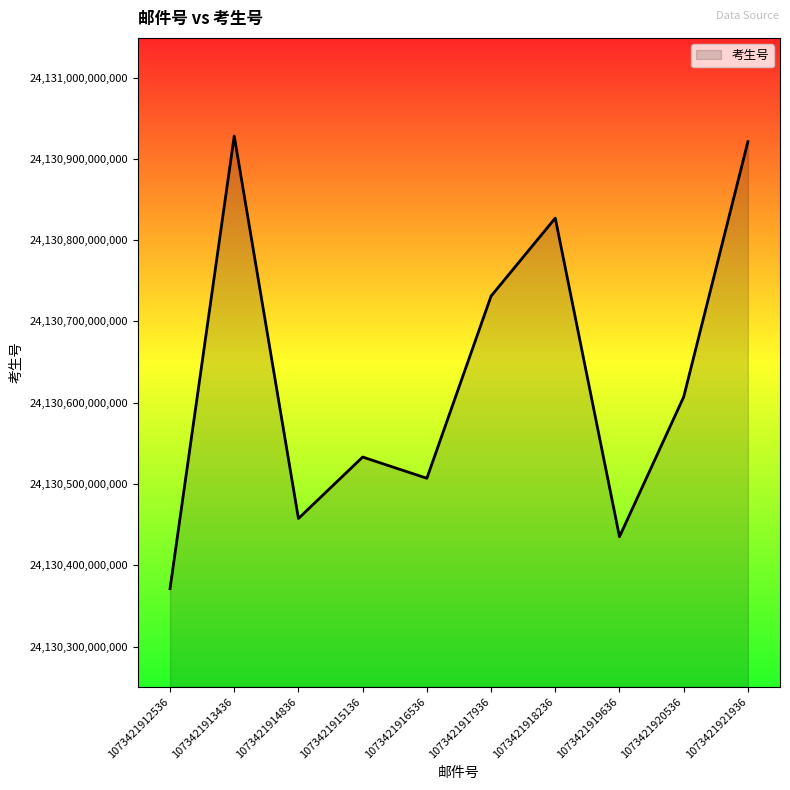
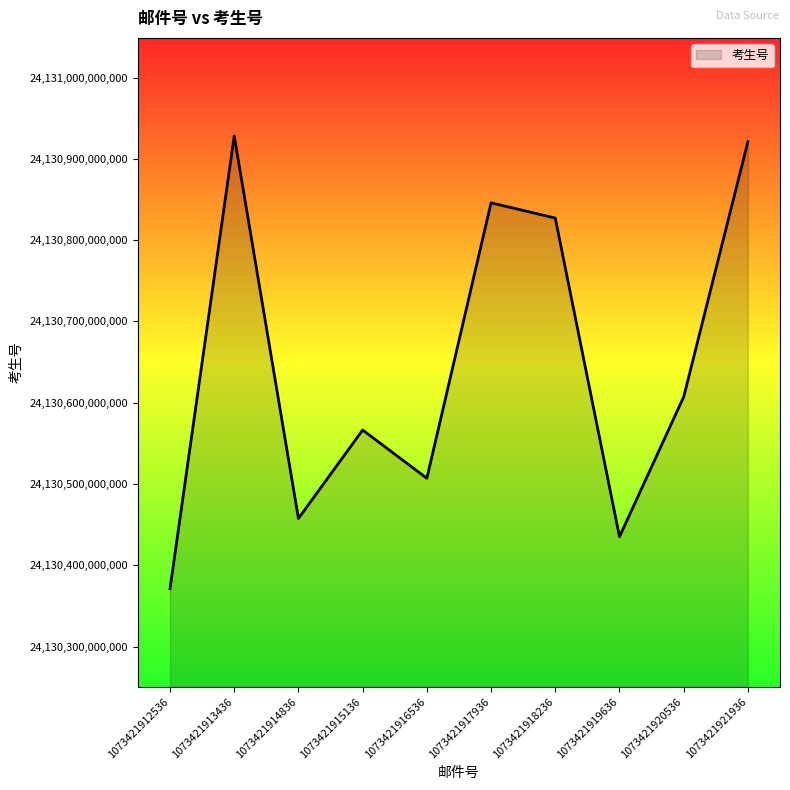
  {
    "1073421912536": "24,130,370,000,000",
    "1073421913436": "24,130,930,000,000",
    "1073421914836": "24,130,460,000,000",
-   "1073421915136": "24,130,530,000,000",
+   "1073421915136": "24,130,570,000,000",
    "1073421916536": "24,130,510,000,000",
-   "1073421917936": "24,130,730,000,000",
+   "1073421917936": "24,130,850,000,000",
    "1073421918236": "24,130,830,000,000",
    "1073421919636": "24,130,440,000,000",
    "1073421920536": "24,130,610,000,000",
    "1073421921936": "24,130,920,000,000"
  }
